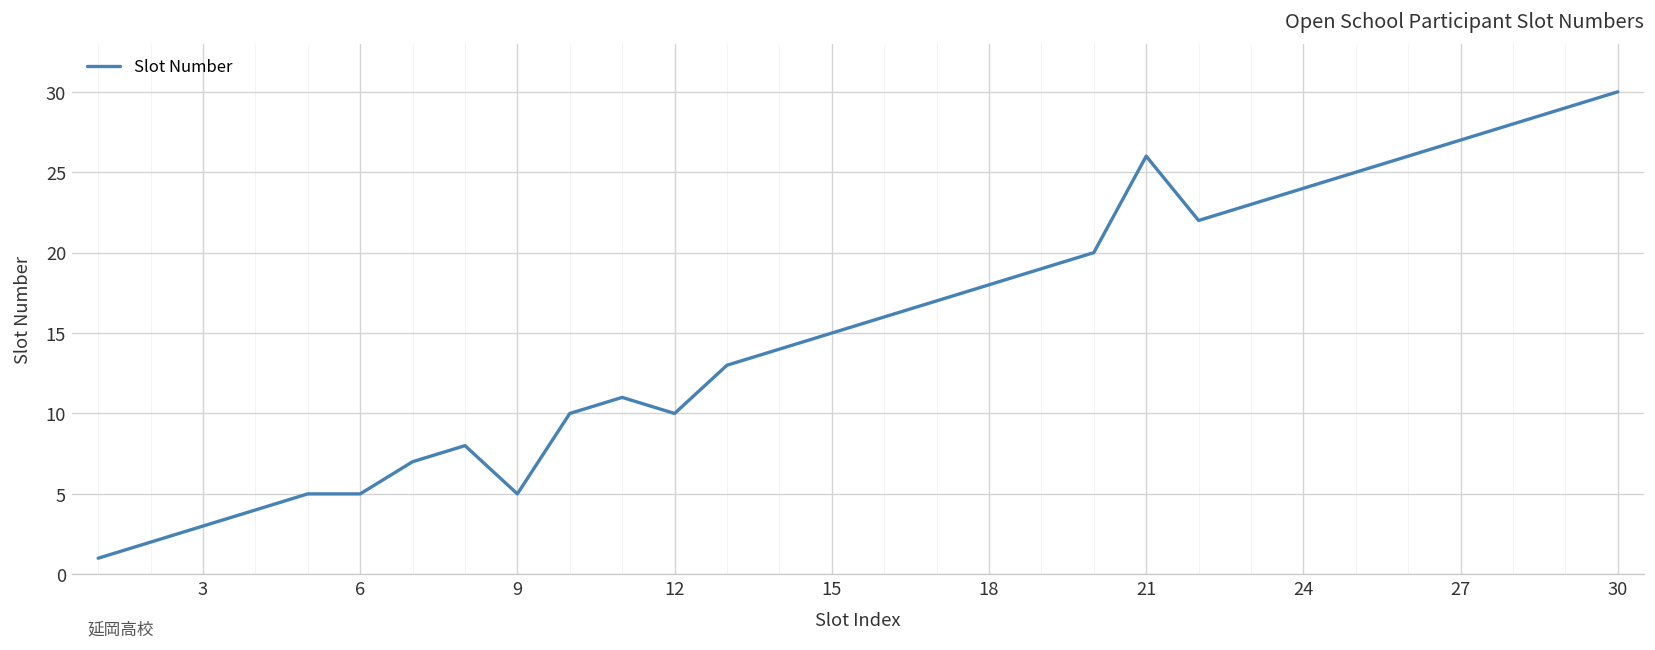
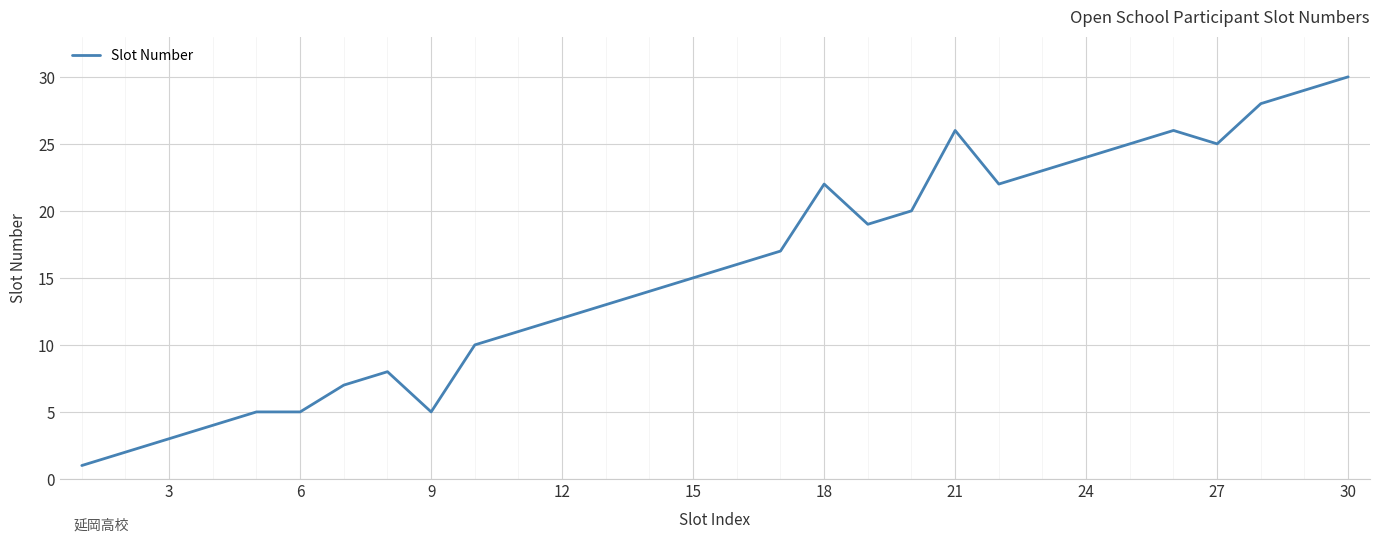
  {
    "3": 3,
    "6": 5,
    "9": 5,
-   "12": 10,
+   "12": 12,
    "15": 15,
-   "18": 18,
+   "18": 22,
    "21": 26,
    "24": 24,
-   "27": 27,
+   "27": 25,
    "30": 30
  }
